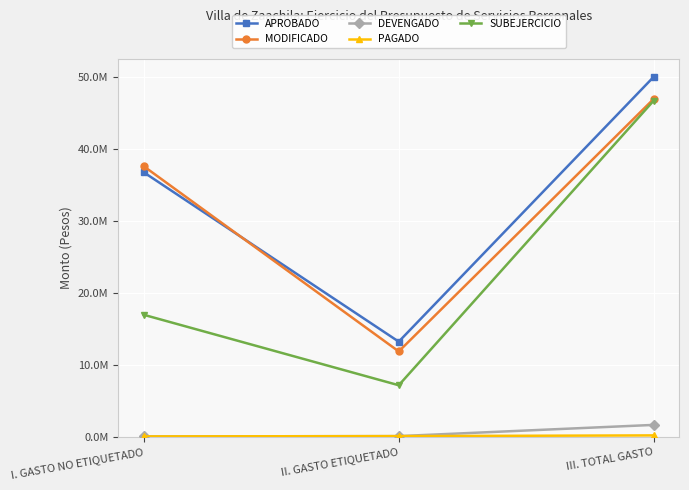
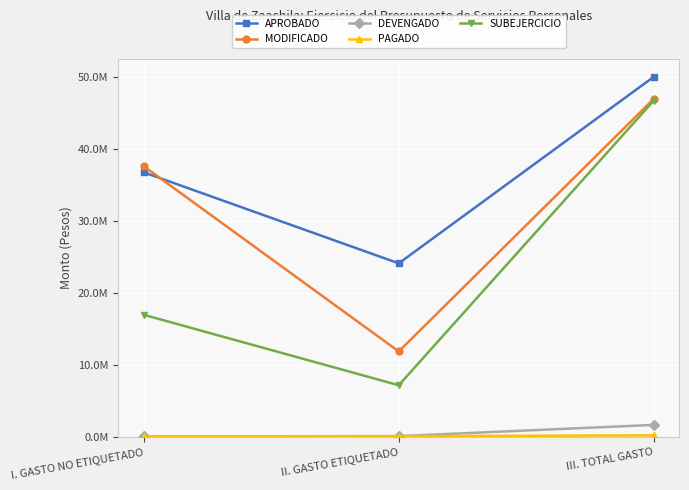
  {
    "APROBADO": {
      "I. GASTO NO ETIQUETADO": 37000000,
-     "II. GASTO ETIQUETADO": 13000000,
+     "II. GASTO ETIQUETADO": 24000000,
      "III. TOTAL GASTO": 50000000
    },
    "MODIFICADO": {
      "I. GASTO NO ETIQUETADO": 38000000,
      "II. GASTO ETIQUETADO": 12000000
    },
    "DEVENGADO": {
      "III. TOTAL GASTO": 2000000
    },
    "PAGADO": {
      "III. TOTAL GASTO": 0
    },
    "SUBEJERCICIO": {
      "I. GASTO NO ETIQUETADO": 17000000,
      "II. GASTO ETIQUETADO": 7000000
    }
  }
